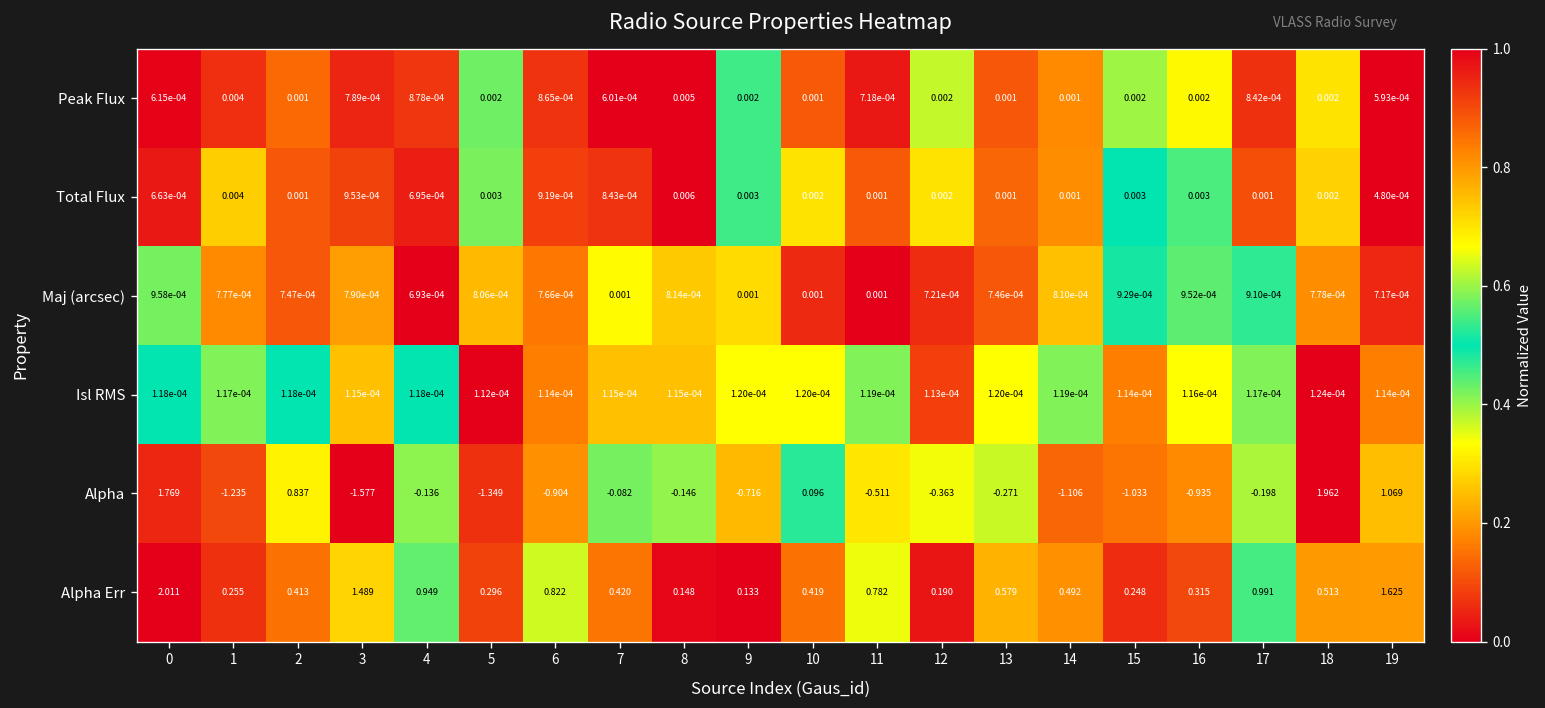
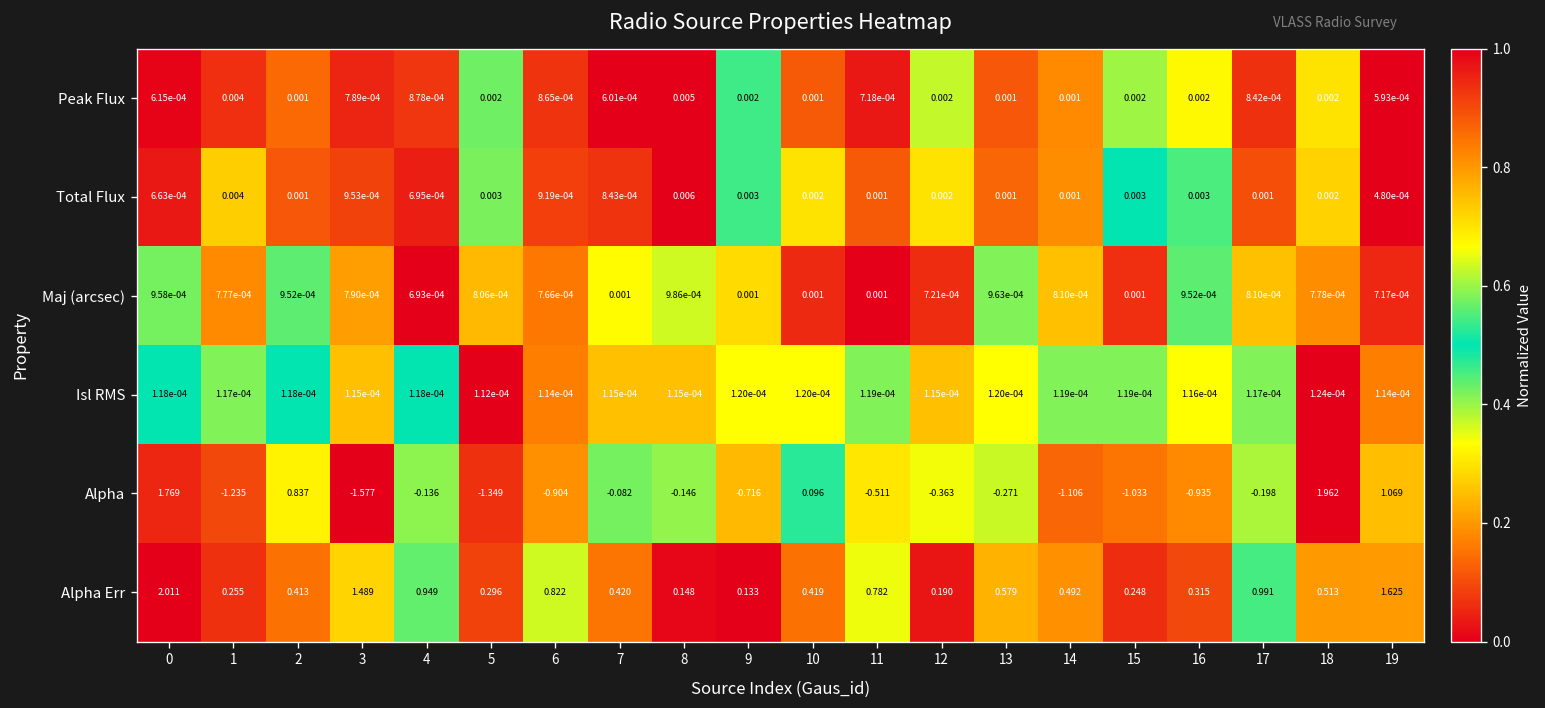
  {
    "Peak Flux": {
      "0": "6.15e-04",
      "1": "0.004",
      "2": "0.001",
      "3": "7.89e-04",
      "4": "8.78e-04",
      "5": "0.002",
      "6": "8.65e-04",
      "7": "6.01e-04",
      "8": "0.005",
      "9": "0.002",
      "10": "0.001",
      "11": "7.18e-04",
      "12": "0.002",
      "13": "0.001",
      "14": "0.001",
      "15": "0.002",
      "16": "0.002",
      "17": "8.42e-04",
      "18": "0.002",
      "19": "5.93e-04"
    },
    "Total Flux": {
      "0": "6.63e-04",
      "1": "0.004",
      "2": "0.001",
      "3": "9.53e-04",
      "4": "6.95e-04",
      "5": "0.003",
      "6": "9.19e-04",
      "7": "8.43e-04",
      "8": "0.006",
      "9": "0.003",
      "10": "0.002",
      "11": "0.001",
      "12": "0.002",
      "13": "0.001",
      "14": "0.001",
      "15": "0.003",
      "16": "0.003",
      "17": "0.001",
      "18": "0.002",
      "19": "4.80e-04"
    },
    "Maj (arcsec)": {
      "0": "9.58e-04",
      "1": "7.77e-04",
-     "2": "7.47e-04",
+     "2": "9.52e-04",
      "3": "7.90e-04",
      "4": "6.93e-04",
      "5": "8.06e-04",
      "6": "7.66e-04",
      "7": "0.001",
-     "8": "8.14e-04",
+     "8": "9.86e-04",
      "9": "0.001",
      "10": "0.001",
      "11": "0.001",
      "12": "7.21e-04",
-     "13": "7.46e-04",
+     "13": "9.63e-04",
      "14": "8.10e-04",
-     "15": "9.29e-04",
+     "15": "0.001",
      "16": "9.52e-04",
-     "17": "9.10e-04",
+     "17": "8.10e-04",
      "18": "7.78e-04",
      "19": "7.17e-04"
    },
    "Isl RMS": {
      "0": "1.18e-04",
      "1": "1.17e-04",
      "2": "1.18e-04",
      "3": "1.15e-04",
      "4": "1.18e-04",
      "5": "1.12e-04",
      "6": "1.14e-04",
      "7": "1.15e-04",
      "8": "1.15e-04",
      "9": "1.20e-04",
      "10": "1.20e-04",
      "11": "1.19e-04",
-     "12": "1.13e-04",
+     "12": "1.15e-04",
      "13": "1.20e-04",
      "14": "1.19e-04",
-     "15": "1.14e-04",
+     "15": "1.19e-04",
      "16": "1.16e-04",
      "17": "1.17e-04",
      "18": "1.24e-04",
      "19": "1.14e-04"
    },
    "Alpha": {
      "0": "1.769",
      "1": "-1.235",
      "2": "0.837",
      "3": "-1.577",
      "4": "-0.136",
      "5": "-1.349",
      "6": "-0.904",
      "7": "-0.082",
      "8": "-0.146",
      "9": "-0.716",
      "10": "0.096",
      "11": "-0.511",
      "12": "-0.363",
      "13": "-0.271",
      "14": "-1.106",
      "15": "-1.033",
      "16": "-0.935",
      "17": "-0.198",
      "18": "1.962",
      "19": "1.069"
    },
    "Alpha Err": {
      "0": "2.011",
      "1": "0.255",
      "2": "0.413",
      "3": "1.489",
      "4": "0.949",
      "5": "0.296",
      "6": "0.822",
      "7": "0.420",
      "8": "0.148",
      "9": "0.133",
      "10": "0.419",
      "11": "0.782",
      "12": "0.190",
      "13": "0.579",
      "14": "0.492",
      "15": "0.248",
      "16": "0.315",
      "17": "0.991",
      "18": "0.513",
      "19": "1.625"
    }
  }
